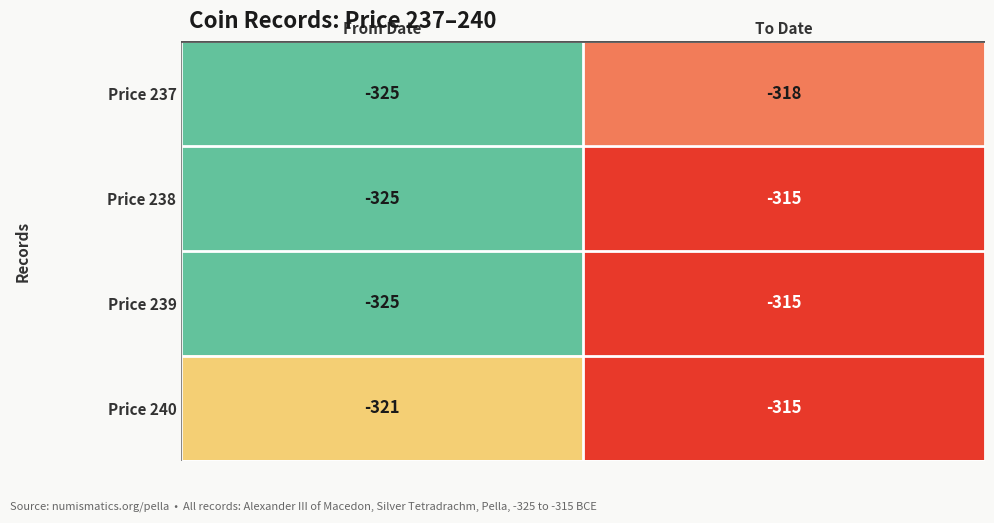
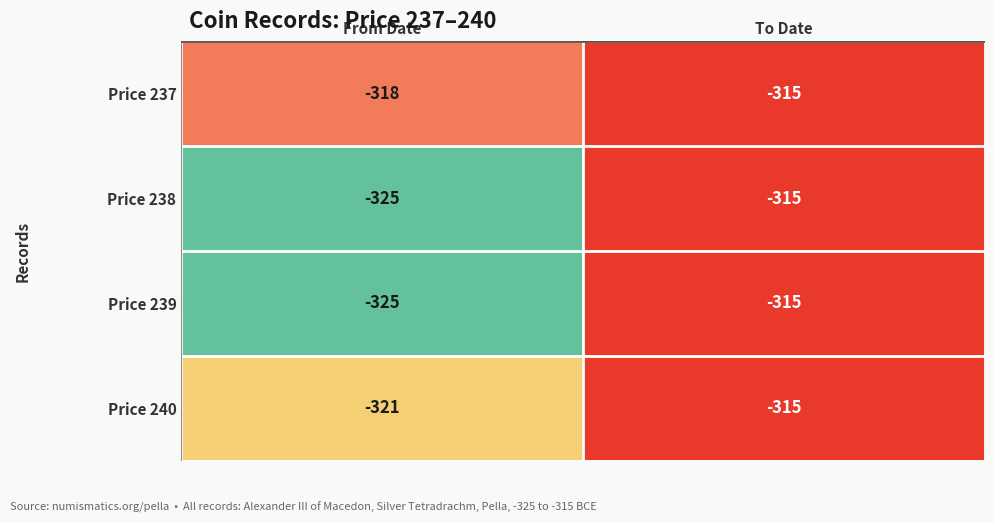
  {
    "Price 237": {
-     "From Date": -325,
-     "To Date": -318
+     "From Date": -318,
+     "To Date": -315
    },
    "Price 238": {
      "From Date": -325,
      "To Date": -315
    },
    "Price 239": {
      "From Date": -325,
      "To Date": -315
    },
    "Price 240": {
      "From Date": -321,
      "To Date": -315
    }
  }
